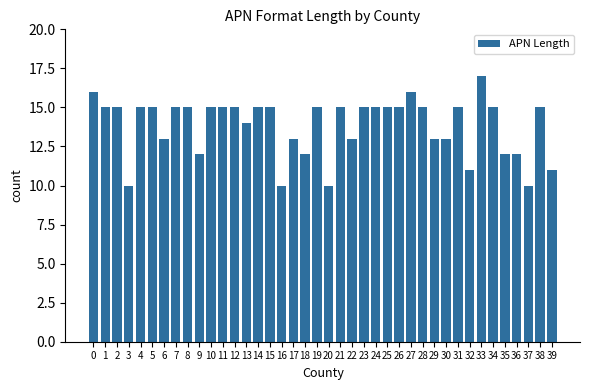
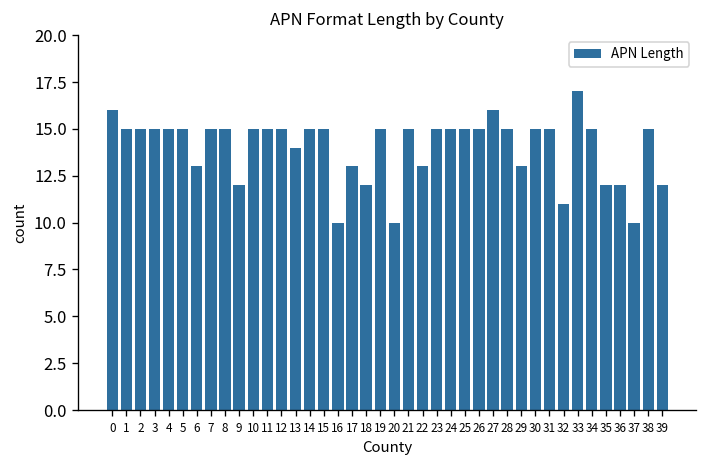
  {
    "0": 16,
    "1": 15,
    "2": 15,
-   "3": 10,
+   "3": 15,
    "4": 15,
    "5": 15,
    "6": 13,
    "7": 15,
    "8": 15,
    "9": 12,
    "10": 15,
    "11": 15,
    "12": 15,
    "13": 14,
    "14": 15,
    "15": 15,
    "16": 10,
    "17": 13,
    "18": 12,
    "19": 15,
    "20": 10,
    "21": 15,
    "22": 13,
    "23": 15,
    "24": 15,
    "25": 15,
    "26": 15,
    "27": 16,
    "28": 15,
    "29": 13,
-   "30": 13,
+   "30": 15,
    "31": 15,
    "32": 11,
    "33": 17,
    "34": 15,
    "35": 12,
    "36": 12,
    "37": 10,
    "38": 15,
-   "39": 11
+   "39": 12
  }
